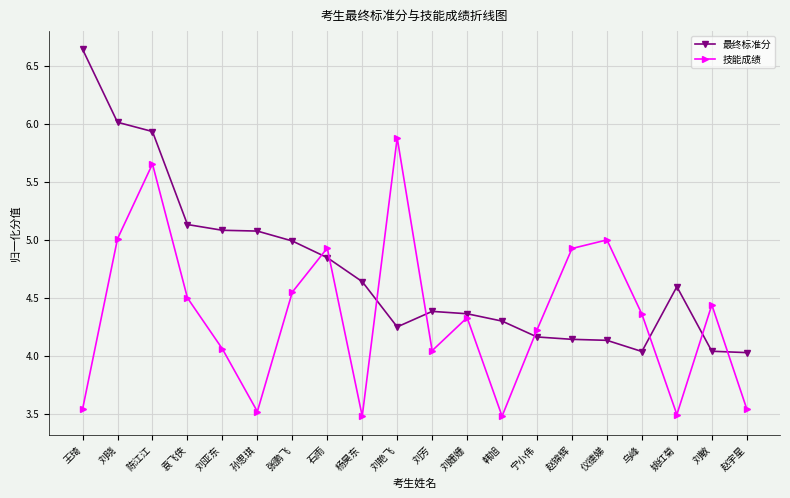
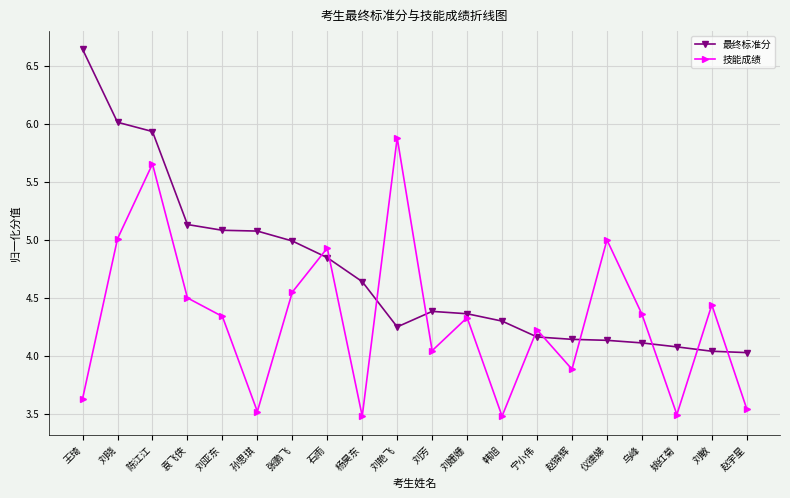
  {
    "最终标准分": {
      "王琦": 6.64,
      "刘晓": 6.01,
      "陈江江": 5.93,
      "袁飞侠": 5.13,
      "刘亚东": 5.08,
      "孙思琪": 5.08,
      "张鹏飞": 4.99,
      "石雨": 4.85,
      "杨昊东": 4.64,
      "刘艳飞": 4.25,
      "刘芳": 4.38,
      "刘姗姗": 4.36,
      "韩旭": 4.30,
      "宁小伟": 4.16,
      "赵锦辉": 4.14,
      "仪德娣": 4.13,
-     "乌峰": 4.04,
-     "姚红菊": 4.60,
+     "乌峰": 4.11,
+     "姚红菊": 4.08,
      "刘敏": 4.04,
      "赵宇星": 4.03
    },
    "技能成绩": {
-     "王琦": 3.54,
+     "王琦": 3.63,
      "刘晓": 5.01,
      "陈江江": 5.66,
      "袁飞侠": 4.50,
-     "刘亚东": 4.06,
+     "刘亚东": 4.34,
      "孙思琪": 3.52,
      "张鹏飞": 4.55,
      "石雨": 4.93,
      "杨昊东": 3.48,
      "刘艳飞": 5.88,
      "刘芳": 4.04,
      "刘姗姗": 4.33,
      "韩旭": 3.48,
      "宁小伟": 4.23,
-     "赵锦辉": 4.93,
+     "赵锦辉": 3.88,
      "仪德娣": 5.00,
      "乌峰": 4.36,
      "姚红菊": 3.49,
      "刘敏": 4.44,
      "赵宇星": 3.54
    }
  }
